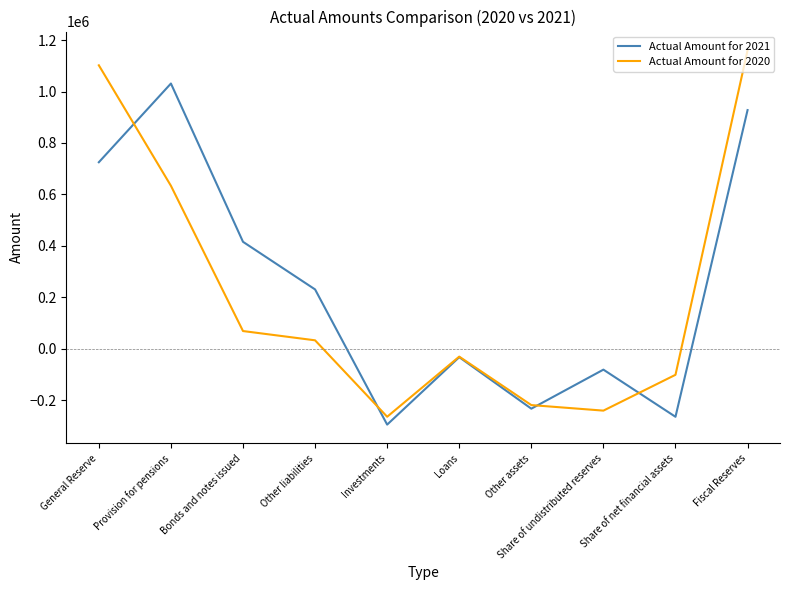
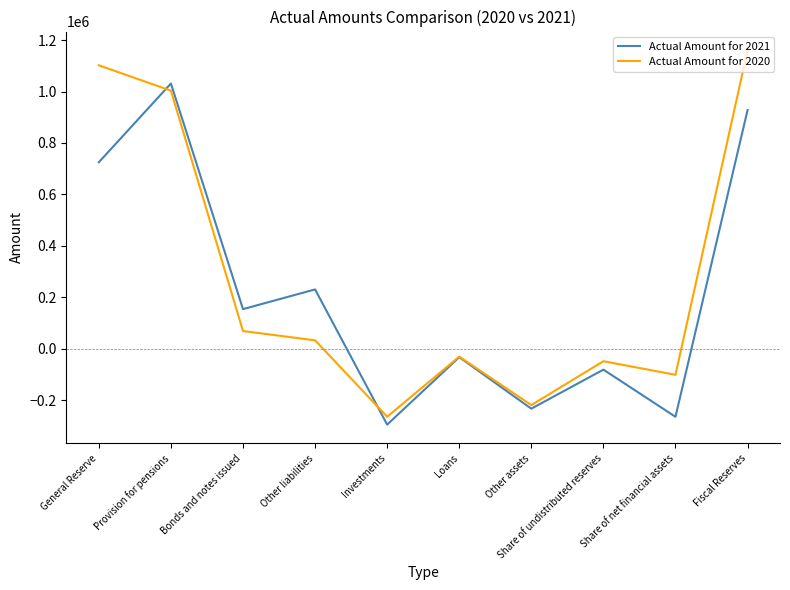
  {
    "Actual Amount for 2021": {
      "General Reserve": 730000,
      "Provision for pensions": 1030000,
-     "Bonds and notes issued": 420000,
+     "Bonds and notes issued": 150000,
      "Other liabilities": 230000,
      "Investments": -290000,
      "Other assets": -230000,
      "Share of undistributed reserves": -80000,
      "Share of net financial assets": -260000,
      "Fiscal Reserves": 930000
    },
    "Actual Amount for 2020": {
      "General Reserve": 1100000,
-     "Provision for pensions": 630000,
+     "Provision for pensions": 1000000,
      "Bonds and notes issued": 70000,
      "Other liabilities": 30000,
      "Investments": -260000,
      "Other assets": -220000,
-     "Share of undistributed reserves": -240000,
+     "Share of undistributed reserves": -50000,
      "Share of net financial assets": -100000
    }
  }
